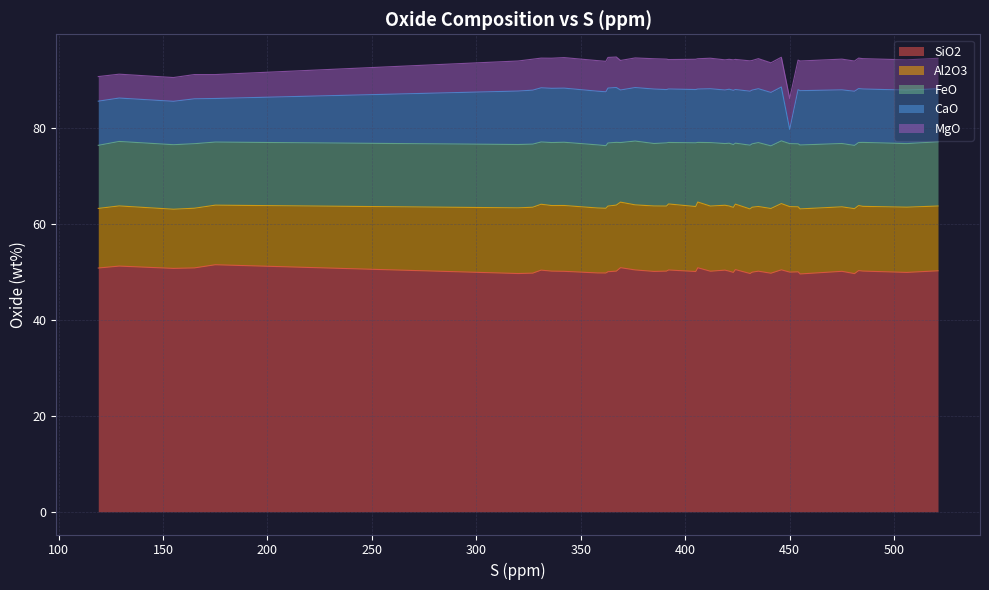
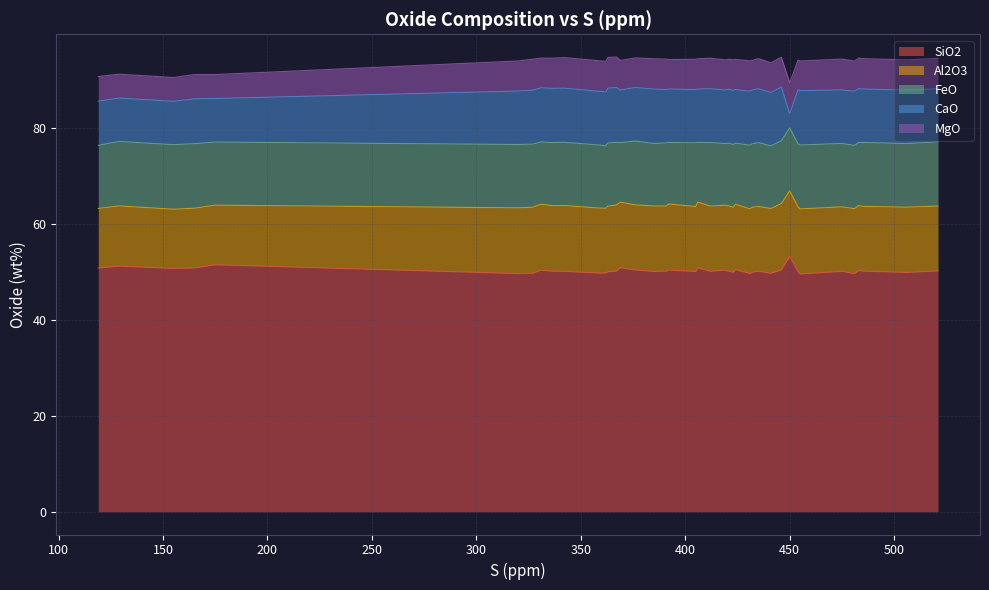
  {
    "SiO2": {
-     "450": 50
+     "450": 53
    },
    "Al2O3": {
      "450": 14
    },
    "FeO": {
      "450": 13
    },
    "CaO": {
      "450": 3
    },
    "MgO": {
      "450": 6
    }
  }
